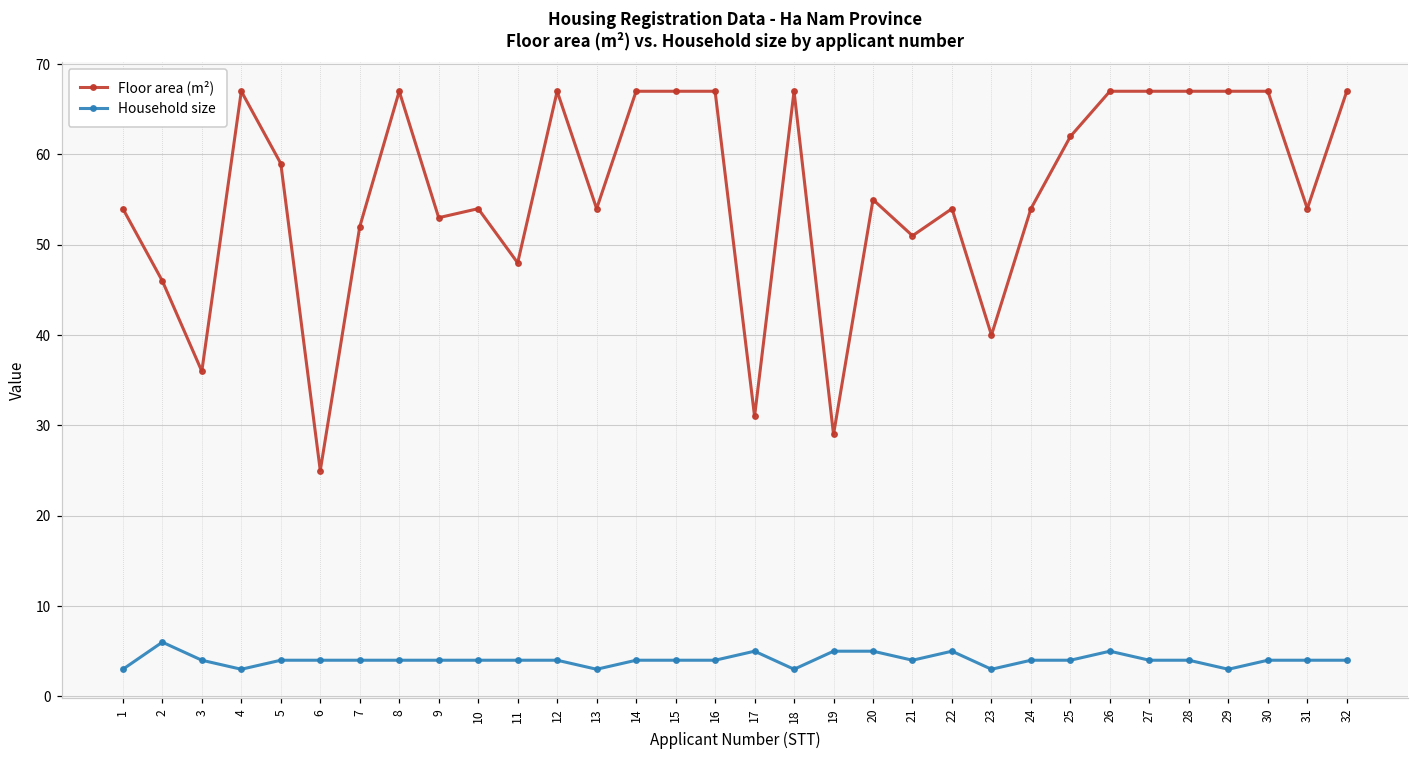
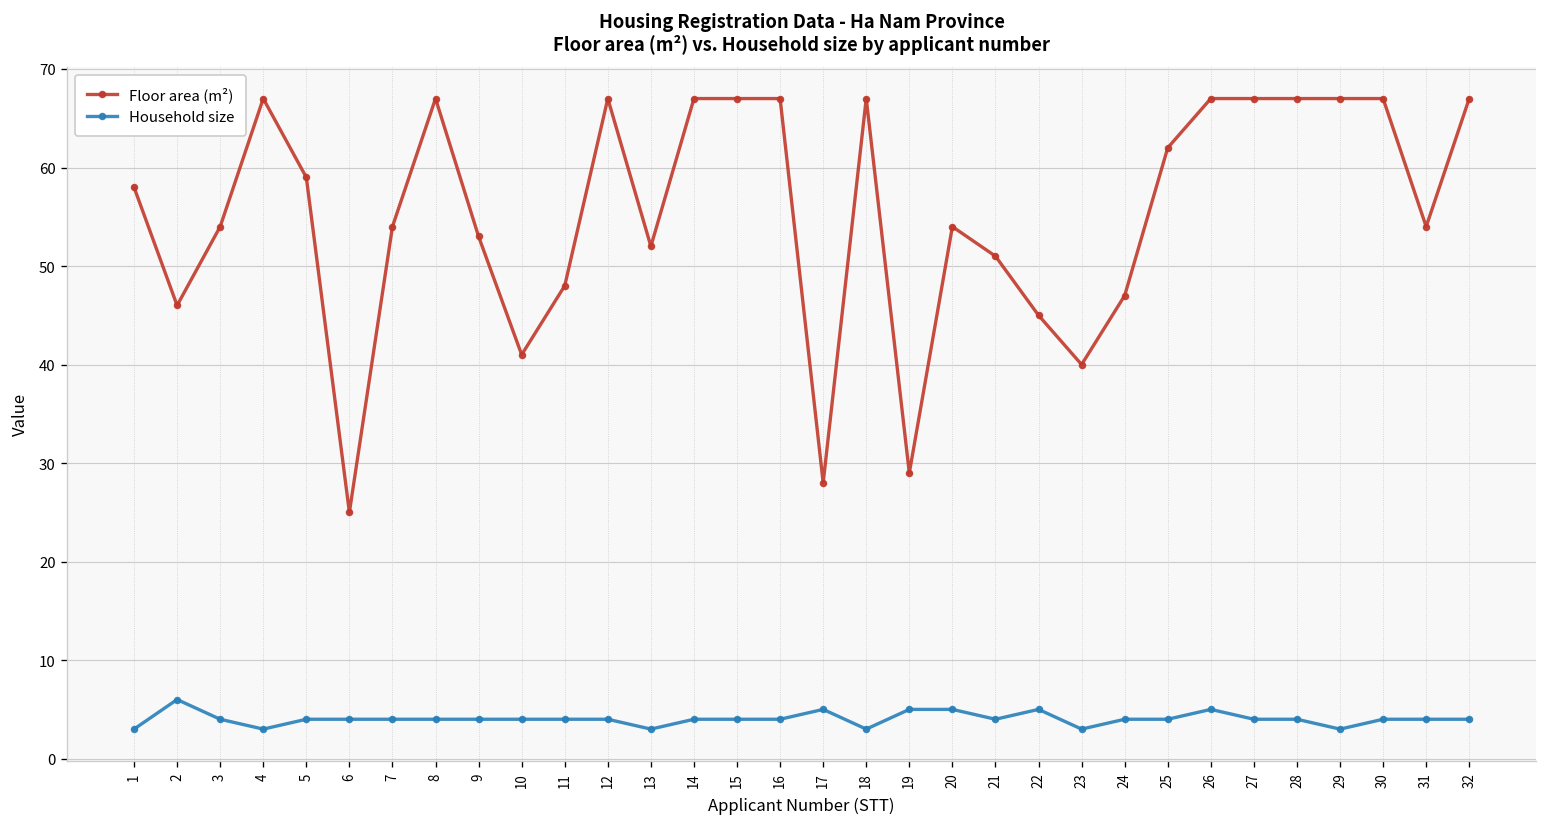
  {
    "Floor area (m²)": {
-     "1": 54,
+     "1": 58,
      "2": 46,
-     "3": 36,
+     "3": 54,
      "4": 67,
      "5": 59,
      "6": 25,
-     "7": 52,
+     "7": 54,
      "8": 67,
      "9": 53,
-     "10": 54,
+     "10": 41,
      "11": 48,
      "12": 67,
-     "13": 54,
+     "13": 52,
      "14": 67,
      "15": 67,
      "16": 67,
-     "17": 31,
+     "17": 28,
      "18": 67,
      "19": 29,
-     "20": 55,
+     "20": 54,
      "21": 51,
-     "22": 54,
+     "22": 45,
      "23": 40,
-     "24": 54,
+     "24": 47,
      "25": 62,
      "26": 67,
      "27": 67,
      "28": 67,
      "29": 67,
      "30": 67,
      "31": 54,
      "32": 67
    },
    "Household size": {
      "1": 3,
      "2": 6,
      "3": 4,
      "4": 3,
      "5": 4,
      "6": 4,
      "7": 4,
      "8": 4,
      "9": 4,
      "10": 4,
      "11": 4,
      "12": 4,
      "13": 3,
      "14": 4,
      "15": 4,
      "16": 4,
      "17": 5,
      "18": 3,
      "19": 5,
      "20": 5,
      "21": 4,
      "22": 5,
      "23": 3,
      "24": 4,
      "25": 4,
      "26": 5,
      "27": 4,
      "28": 4,
      "29": 3,
      "30": 4,
      "31": 4,
      "32": 4
    }
  }
